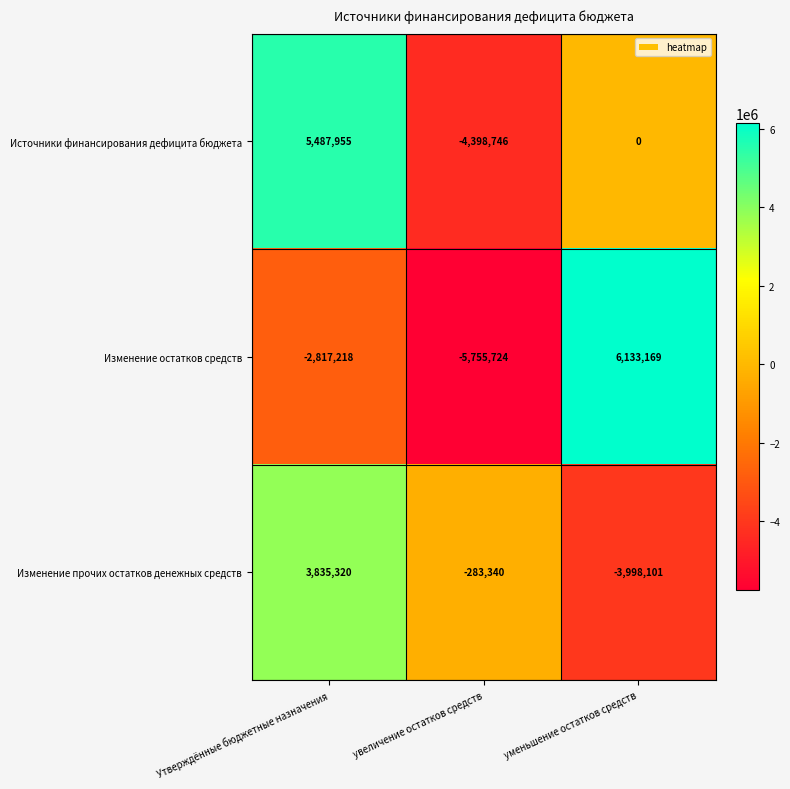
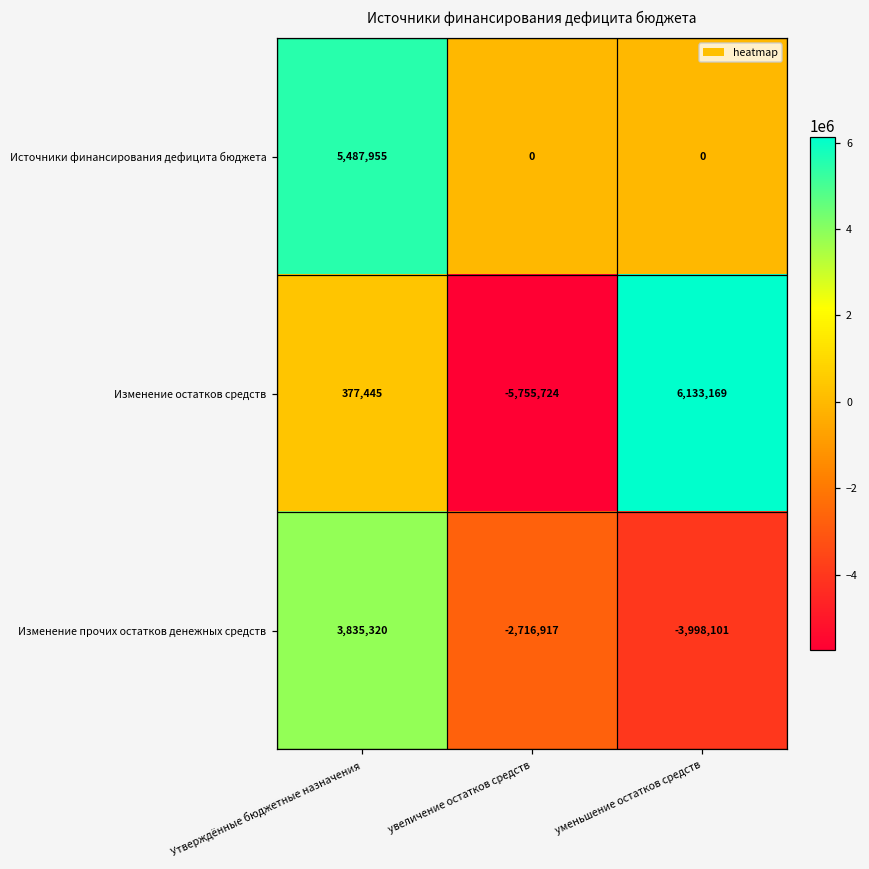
  {
    "Источники финансирования дефицита бюджета": {
      "Утверждённые бюджетные назначения": "5,487,955",
-     "увеличение остатков средств": "-4,398,746",
+     "увеличение остатков средств": "0",
      "уменьшение остатков средств": "0"
    },
    "Изменение остатков средств": {
-     "Утверждённые бюджетные назначения": "-2,817,218",
+     "Утверждённые бюджетные назначения": "377,445",
      "увеличение остатков средств": "-5,755,724",
      "уменьшение остатков средств": "6,133,169"
    },
    "Изменение прочих остатков денежных средств": {
      "Утверждённые бюджетные назначения": "3,835,320",
-     "увеличение остатков средств": "-283,340",
+     "увеличение остатков средств": "-2,716,917",
      "уменьшение остатков средств": "-3,998,101"
    }
  }
